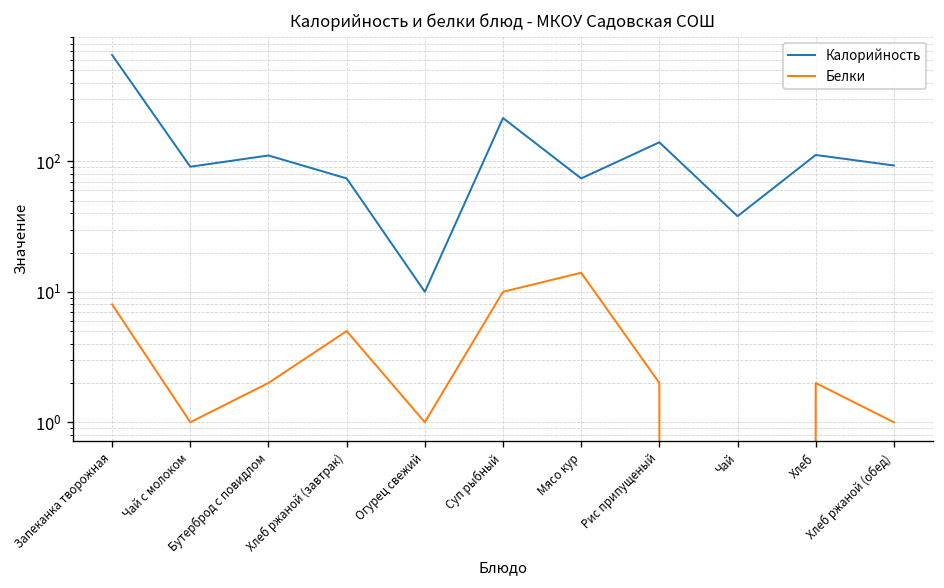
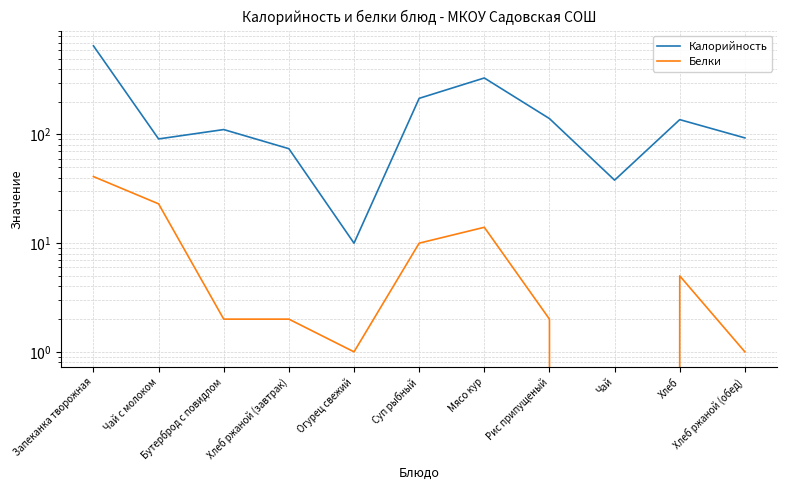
  {
    "Калорийность": {
      "Запеканка творожная": 700,
      "Чай с молоком": 90,
      "Бутерброд с повидлом": 110,
      "Хлеб ржаной (завтрак)": 70,
      "Огурец свежий": 10,
      "Суп рыбный": 220,
-     "Мясо кур": 70,
+     "Мясо кур": 330,
      "Рис припущеный": 140,
      "Чай": 38,
-     "Хлеб": 110,
+     "Хлеб": 140,
      "Хлеб ржаной (обед)": 90
    },
    "Белки": {
-     "Запеканка творожная": 8,
-     "Чай с молоком": 1,
+     "Запеканка творожная": 41,
+     "Чай с молоком": 23,
      "Бутерброд с повидлом": 2,
-     "Хлеб ржаной (завтрак)": 5,
+     "Хлеб ржаной (завтрак)": 2,
      "Огурец свежий": 1,
      "Суп рыбный": 10,
      "Мясо кур": 14,
      "Рис припущеный": 2,
-     "Хлеб": 2,
+     "Хлеб": 5,
      "Хлеб ржаной (обед)": 1
    }
  }
